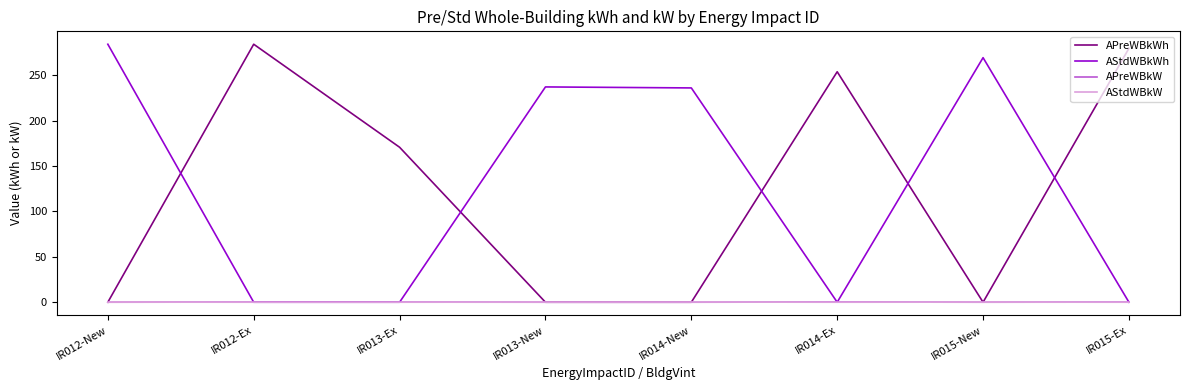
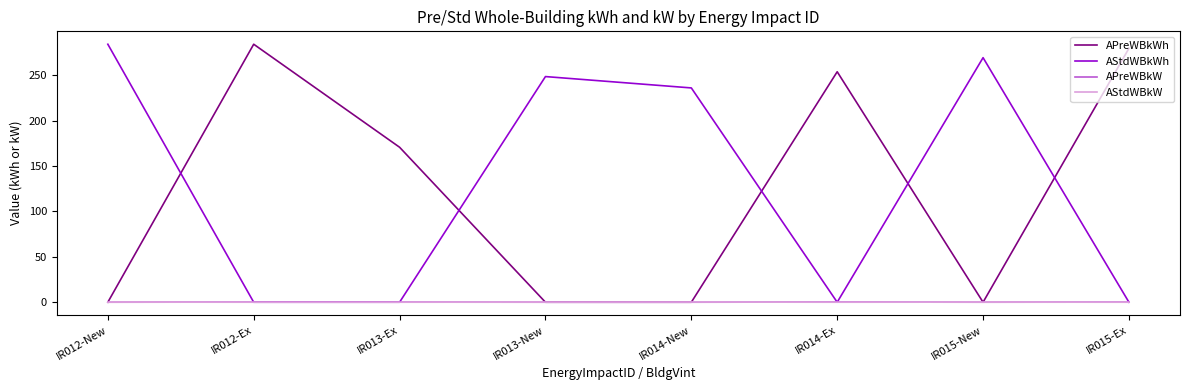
  {
    "APreWBkWh": {
      "IR012-Ex": 280,
      "IR013-Ex": 170,
      "IR014-Ex": 250
    },
    "AStdWBkWh": {
      "IR012-New": 280,
-     "IR013-New": 240,
+     "IR013-New": 250,
      "IR014-New": 240,
      "IR015-New": 270
    }
  }
